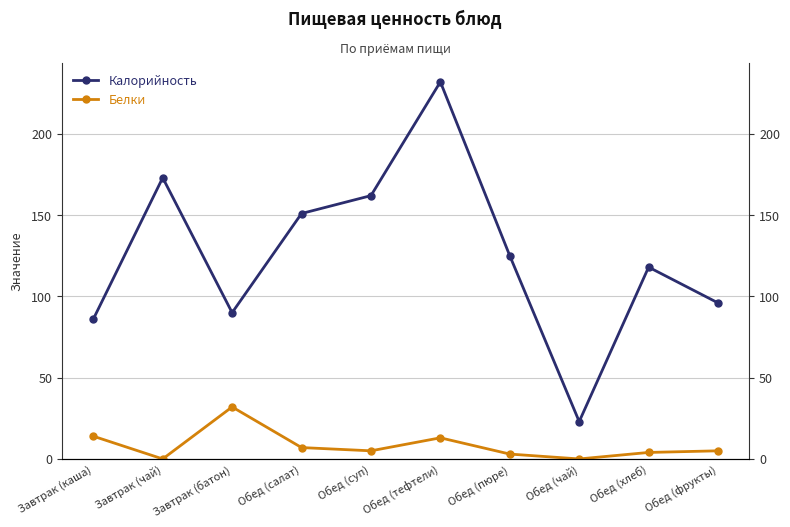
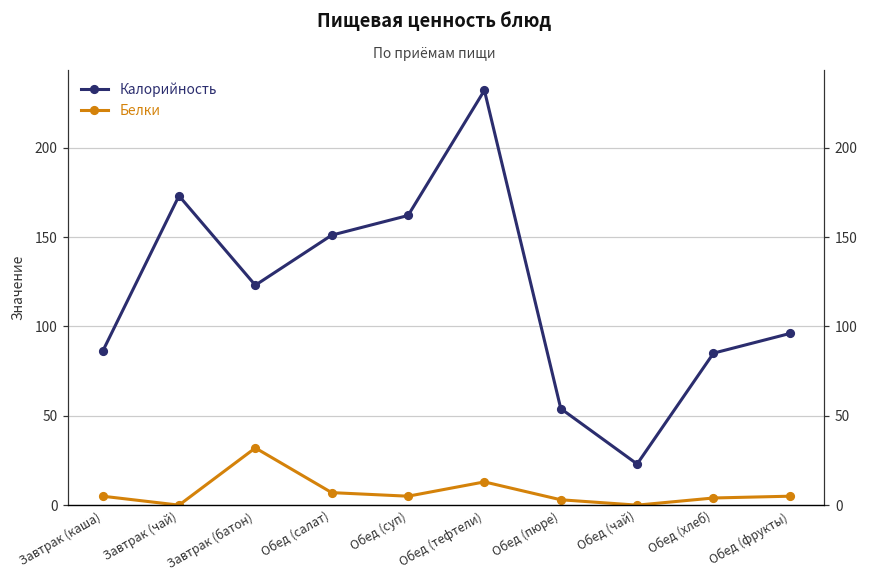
  {
    "Калорийность": {
      "Завтрак (каша)": 86,
      "Завтрак (чай)": 173,
-     "Завтрак (батон)": 90,
+     "Завтрак (батон)": 123,
      "Обед (салат)": 151,
      "Обед (суп)": 162,
      "Обед (тефтели)": 232,
-     "Обед (пюре)": 125,
+     "Обед (пюре)": 54,
      "Обед (чай)": 23,
-     "Обед (хлеб)": 118,
+     "Обед (хлеб)": 85,
      "Обед (фрукты)": 96
    },
    "Белки": {
-     "Завтрак (каша)": 14,
+     "Завтрак (каша)": 5,
      "Завтрак (чай)": 0,
      "Завтрак (батон)": 32,
      "Обед (салат)": 7,
      "Обед (суп)": 5,
      "Обед (тефтели)": 13,
      "Обед (пюре)": 3,
      "Обед (чай)": 0,
      "Обед (хлеб)": 4,
      "Обед (фрукты)": 5
    }
  }
